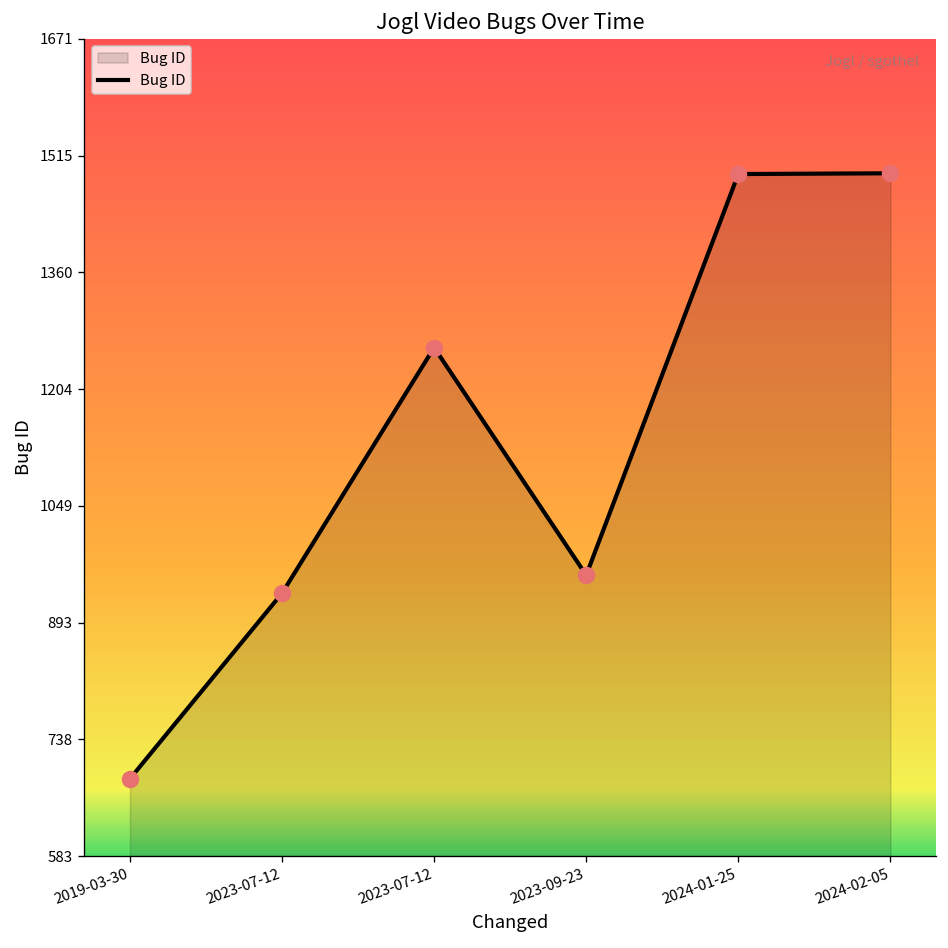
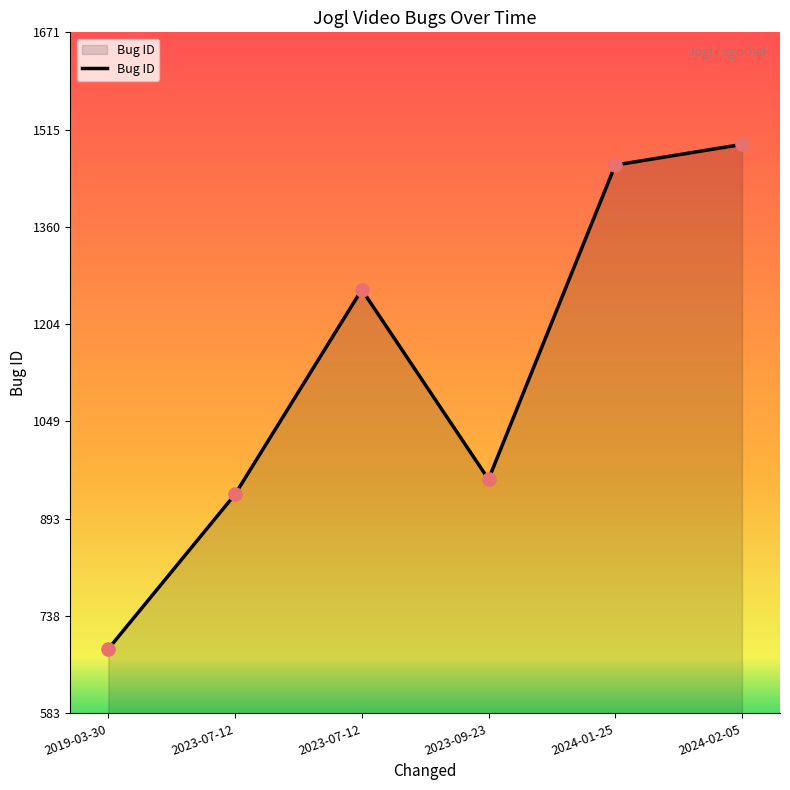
  {
    "2019-03-30": 690,
    "2023-09-23": 960,
-   "2024-01-25": 1490,
+   "2024-01-25": 1460,
    "2024-02-05": 1490
  }
